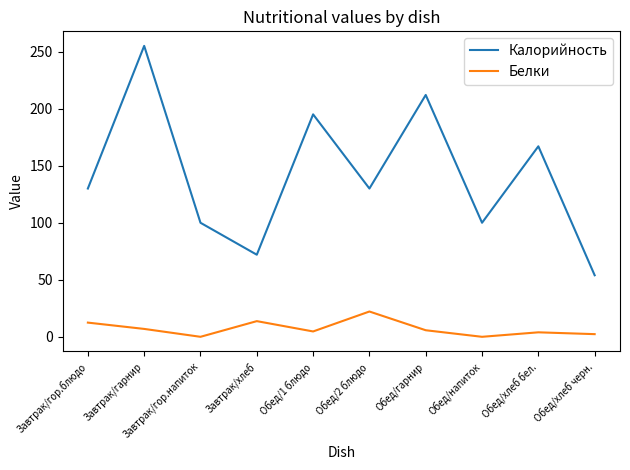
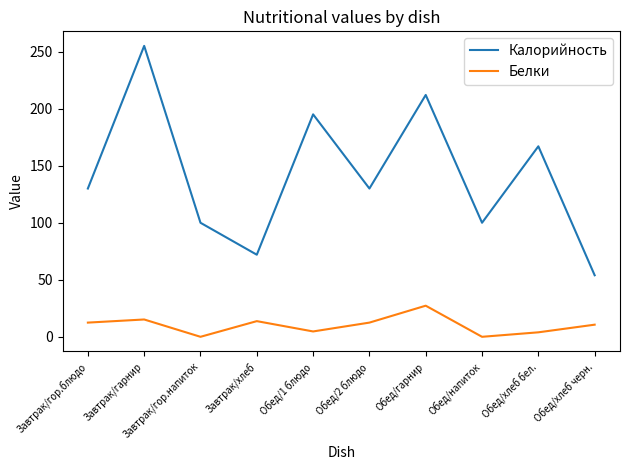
  {
    "Калорийность": {
      "Завтрак/гор.блюдо": 130,
      "Завтрак/гарнир": 255,
      "Завтрак/гор.напиток": 100,
      "Завтрак/хлеб": 72,
      "Обед/1 блюдо": 195,
      "Обед/2 блюдо": 130,
      "Обед/гарнир": 212,
      "Обед/напиток": 100,
      "Обед/хлеб бел.": 167,
      "Обед/хлеб черн.": 54
    },
    "Белки": {
      "Завтрак/гор.блюдо": 13,
-     "Завтрак/гарнир": 7,
+     "Завтрак/гарнир": 15,
      "Завтрак/гор.напиток": 0,
      "Завтрак/хлеб": 14,
      "Обед/1 блюдо": 5,
-     "Обед/2 блюдо": 22,
-     "Обед/гарнир": 6,
+     "Обед/2 блюдо": 13,
+     "Обед/гарнир": 27,
      "Обед/напиток": 0,
      "Обед/хлеб бел.": 4,
-     "Обед/хлеб черн.": 2
+     "Обед/хлеб черн.": 11
    }
  }
